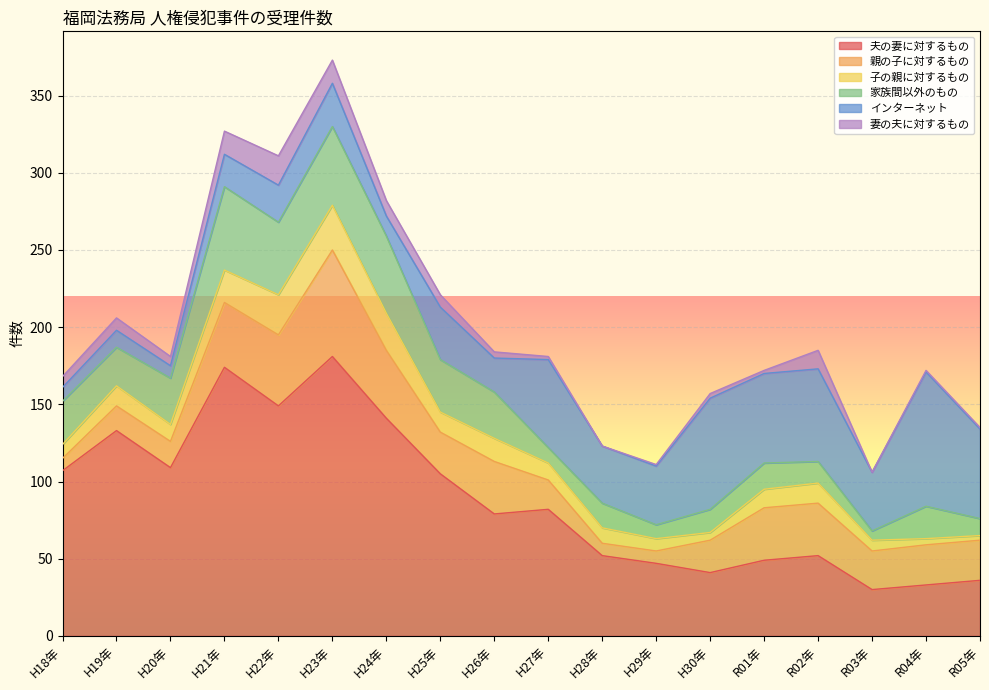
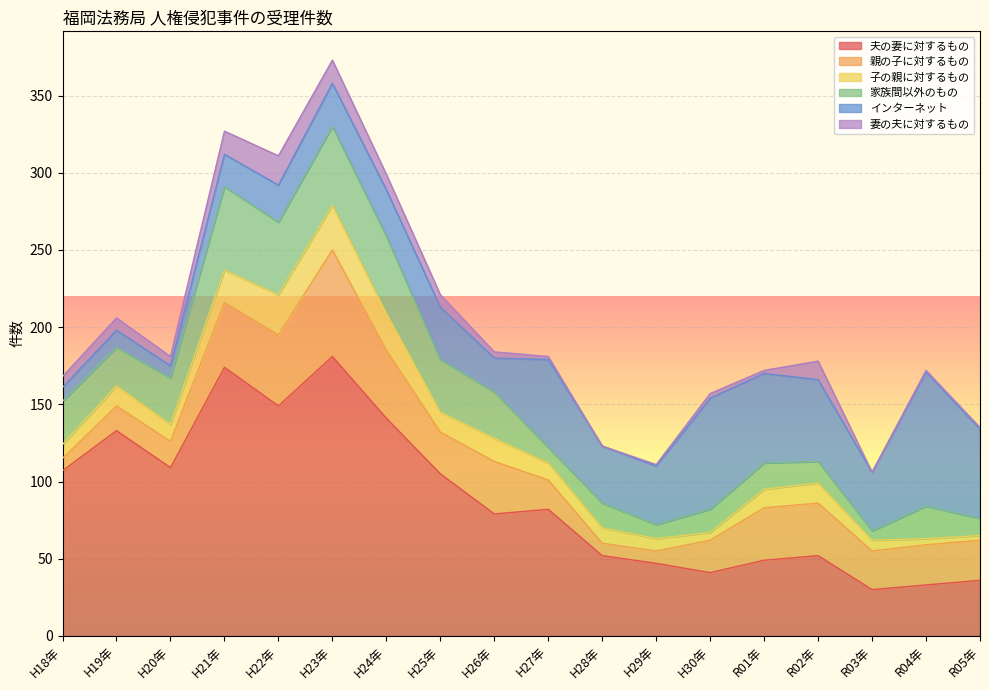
  {
    "夫の妻に対するもの": {
      "H18年": 107,
      "H19年": 133,
      "H20年": 109,
      "H21年": 174,
      "H22年": 149,
      "H23年": 181,
      "H24年": 141,
      "H25年": 105,
      "H26年": 79,
      "H27年": 82,
      "H28年": 52,
      "H29年": 47,
      "H30年": 41,
      "R01年": 49,
      "R02年": 52,
      "R03年": 30,
      "R04年": 33,
      "R05年": 36
    },
    "家族間以外のもの": {
      "H18年": 28,
      "H19年": 25,
      "H20年": 30,
      "H21年": 54,
      "H22年": 47,
      "H23年": 51,
      "H24年": 50,
      "H25年": 34,
      "H26年": 30,
      "H27年": 10,
      "H28年": 16,
      "H29年": 9,
      "H30年": 15,
      "R01年": 17,
      "R02年": 14,
      "R03年": 6,
      "R04年": 21,
      "R05年": 11
    },
    "インターネット": {
      "H18年": 9,
      "H19年": 11,
      "H20年": 8,
      "H21年": 21,
      "H22年": 24,
      "H23年": 28,
-     "H24年": 13,
+     "H24年": 30,
      "H25年": 34,
      "H26年": 22,
      "H27年": 57,
      "H30年": 72,
      "R01年": 58,
-     "R02年": 60
+     "R02年": 53
    },
    "妻の夫に対するもの": {
      "H18年": 7,
      "H19年": 8,
      "H20年": 6,
      "H21年": 15,
      "H22年": 19,
      "H23年": 15,
      "H24年": 10,
      "H25年": 8,
      "H26年": 4,
      "H27年": 2,
      "H30年": 3,
      "R01年": 2,
      "R02年": 12
    }
  }
